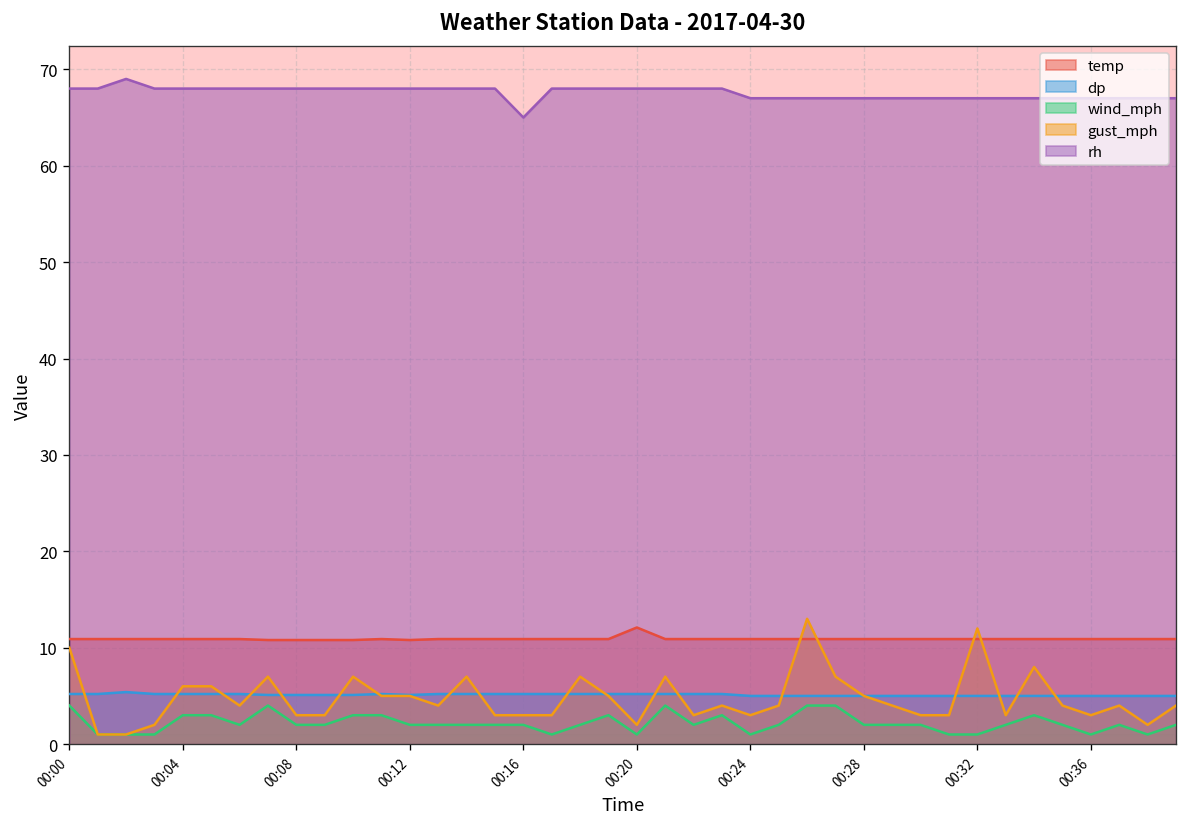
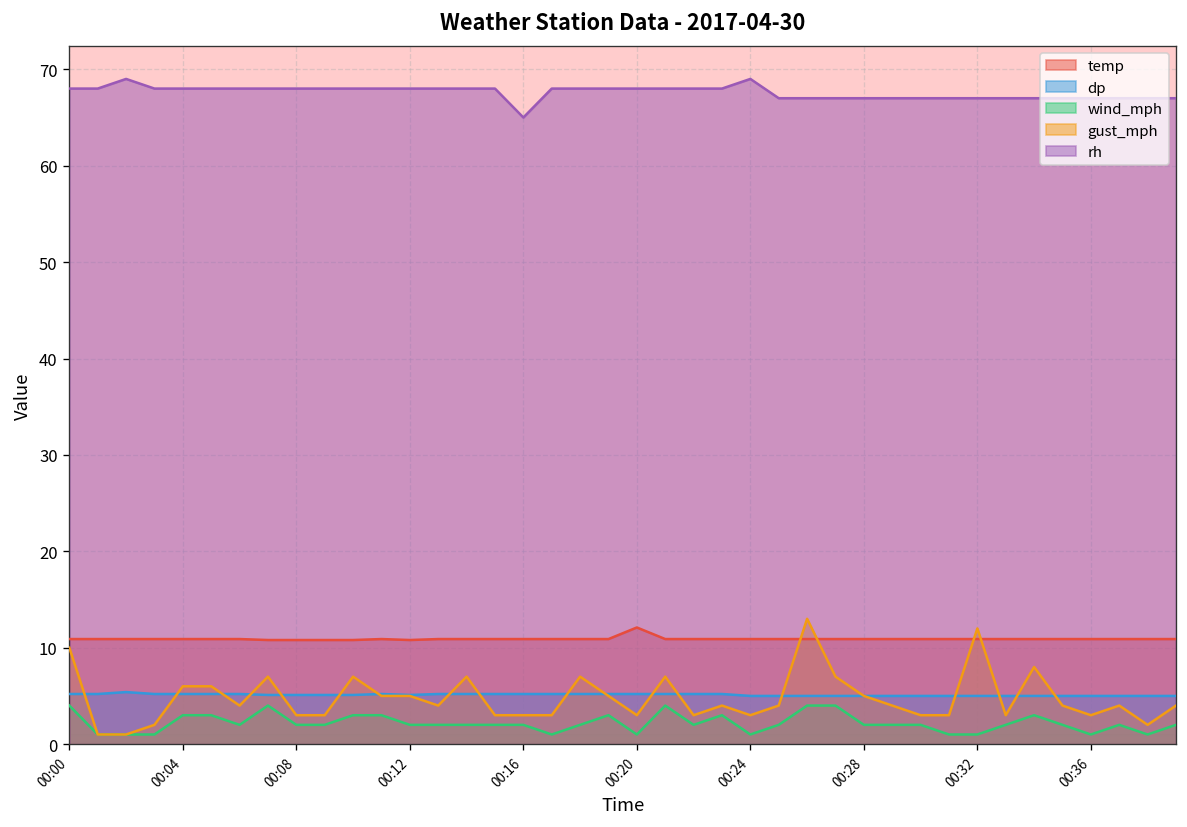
  {
    "temp": {
      "00:00": 11,
      "00:04": 11,
      "00:08": 11,
      "00:12": 11,
      "00:16": 11,
      "00:20": 12,
      "00:24": 11,
      "00:28": 11,
      "00:32": 11,
      "00:36": 11
    },
    "dp": {
      "00:00": 5,
      "00:04": 5,
      "00:08": 5,
      "00:16": 5,
      "00:20": 5,
      "00:24": 5,
      "00:32": 5,
      "00:36": 5
    },
    "wind_mph": {
      "00:00": 4,
      "00:04": 3,
      "00:08": 2,
      "00:12": 2,
      "00:16": 2,
      "00:20": 1,
      "00:24": 1,
      "00:28": 2,
      "00:32": 1,
      "00:36": 1
    },
    "gust_mph": {
      "00:00": 10,
      "00:04": 6,
      "00:08": 3,
      "00:16": 3,
-     "00:20": 2,
+     "00:20": 3,
      "00:24": 3,
      "00:32": 12,
      "00:36": 3
    },
    "rh": {
      "00:00": 68,
      "00:04": 68,
      "00:08": 68,
      "00:12": 68,
      "00:16": 65,
      "00:20": 68,
-     "00:24": 67,
+     "00:24": 69,
      "00:28": 67,
      "00:32": 67
    }
  }
